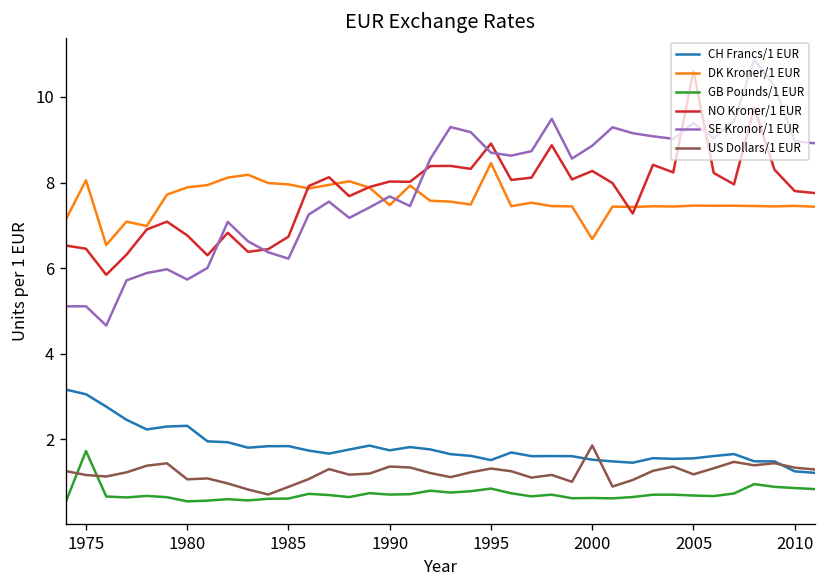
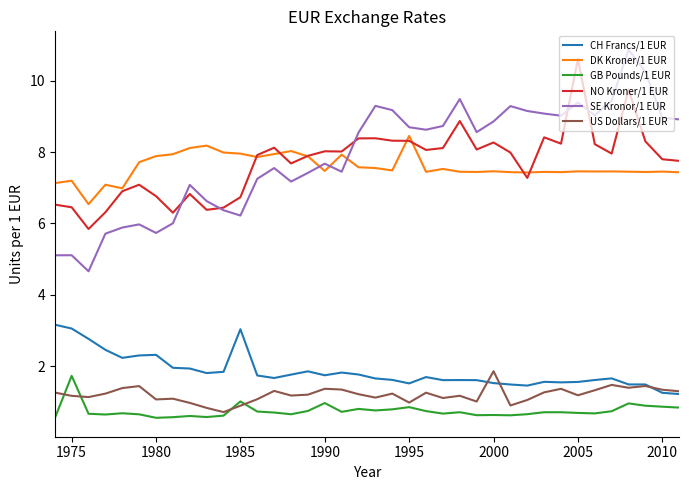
  {
    "CH Francs/1 EUR": {
      "1975": 3.1,
      "1980": 2.3,
-     "1985": 1.8,
+     "1985": 3.0,
      "1990": 1.7,
      "1995": 1.5,
      "2000": 1.5,
      "2005": 1.6,
      "2010": 1.3
    },
    "DK Kroner/1 EUR": {
-     "1975": 8.1,
+     "1975": 7.2,
      "1980": 7.9,
      "1985": 8.0,
      "1990": 7.5,
      "1995": 8.5,
-     "2000": 6.7,
+     "2000": 7.5,
      "2005": 7.5,
      "2010": 7.5
    },
    "GB Pounds/1 EUR": {
      "1975": 1.7,
      "1980": 0.5,
-     "1985": 0.6,
-     "1990": 0.7,
+     "1985": 1.0,
+     "1990": 1.0,
      "1995": 0.8,
      "2000": 0.6,
      "2005": 0.7,
      "2010": 0.9
    },
    "NO Kroner/1 EUR": {
      "1975": 6.5,
      "1980": 6.8,
      "1985": 6.7,
      "1990": 8.0,
-     "1995": 8.9,
+     "1995": 8.3,
      "2000": 8.3,
      "2010": 7.8
    },
    "SE Kronor/1 EUR": {
      "1975": 5.1,
      "1980": 5.7,
      "1985": 6.2,
      "1990": 7.7,
      "1995": 8.7,
      "2000": 8.9
    },
    "US Dollars/1 EUR": {
      "1975": 1.2,
      "1980": 1.1,
      "1985": 0.9,
      "1990": 1.4,
-     "1995": 1.3,
+     "1995": 1.0,
      "2000": 1.9,
      "2005": 1.2,
      "2010": 1.3
    }
  }
